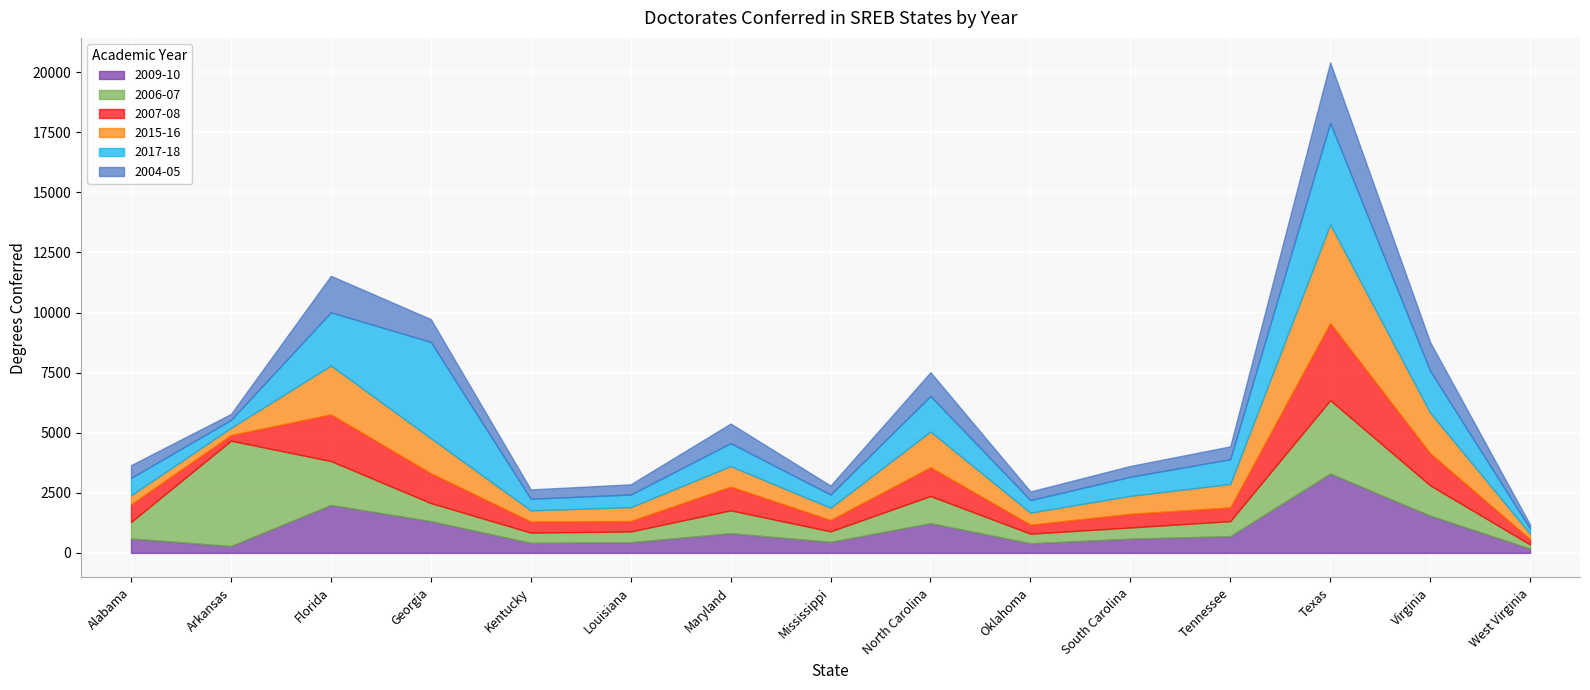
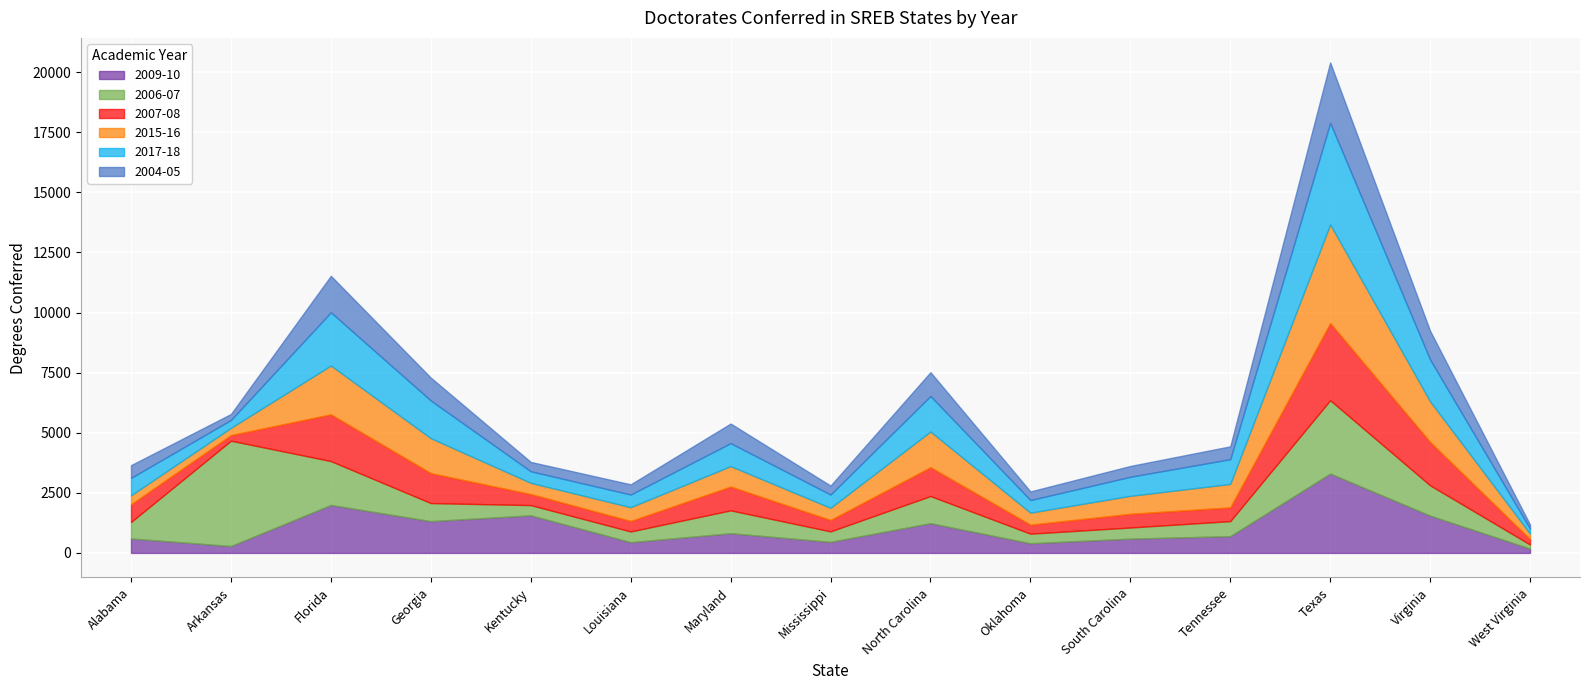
  {
    "2009-10": {
      "Alabama": 600,
      "Arkansas": 300,
      "Florida": 2000,
      "Georgia": 1300,
-     "Kentucky": 400,
+     "Kentucky": 1600,
      "Louisiana": 400,
      "Maryland": 800,
      "Mississippi": 500,
      "North Carolina": 1200,
      "Oklahoma": 400,
      "South Carolina": 600,
      "Tennessee": 700,
      "Texas": 3300,
      "Virginia": 1600,
      "West Virginia": 200
    },
    "2006-07": {
      "Alabama": 700,
      "Arkansas": 4400,
      "Florida": 1800,
      "Georgia": 800,
      "Kentucky": 400,
      "Louisiana": 400,
      "Maryland": 1000,
      "Mississippi": 400,
      "North Carolina": 1100,
      "Oklahoma": 400,
      "South Carolina": 500,
      "Tennessee": 600,
      "Texas": 3100,
      "Virginia": 1300,
      "West Virginia": 200
    },
    "2007-08": {
      "Alabama": 700,
      "Arkansas": 200,
      "Florida": 1900,
      "Georgia": 1200,
      "Kentucky": 500,
      "Louisiana": 400,
      "Maryland": 1000,
      "Mississippi": 500,
      "North Carolina": 1200,
      "Oklahoma": 400,
      "South Carolina": 600,
      "Tennessee": 600,
      "Texas": 3200,
-     "Virginia": 1300,
+     "Virginia": 1800,
      "West Virginia": 200
    },
    "2015-16": {
      "Alabama": 400,
      "Arkansas": 300,
      "Florida": 2000,
      "Georgia": 1500,
      "Kentucky": 500,
      "Louisiana": 600,
      "Maryland": 900,
      "Mississippi": 500,
      "North Carolina": 1500,
      "Oklahoma": 500,
      "South Carolina": 700,
      "Tennessee": 1000,
      "Texas": 4100,
      "Virginia": 1700,
      "West Virginia": 200
    },
    "2017-18": {
      "Alabama": 700,
      "Arkansas": 300,
      "Florida": 2200,
-     "Georgia": 4000,
+     "Georgia": 1600,
      "Kentucky": 500,
      "Louisiana": 500,
      "Maryland": 1000,
      "Mississippi": 600,
      "North Carolina": 1500,
      "Oklahoma": 500,
      "South Carolina": 800,
      "Tennessee": 1000,
      "Texas": 4200,
      "Virginia": 1700,
      "West Virginia": 200
    },
    "2004-05": {
      "Alabama": 500,
      "Arkansas": 200,
      "Florida": 1500,
      "Georgia": 1000,
      "Kentucky": 400,
      "Louisiana": 400,
      "Maryland": 800,
      "Mississippi": 400,
      "North Carolina": 1000,
      "Oklahoma": 400,
      "South Carolina": 500,
      "Tennessee": 500,
      "Texas": 2500,
      "Virginia": 1200,
      "West Virginia": 200
    }
  }
